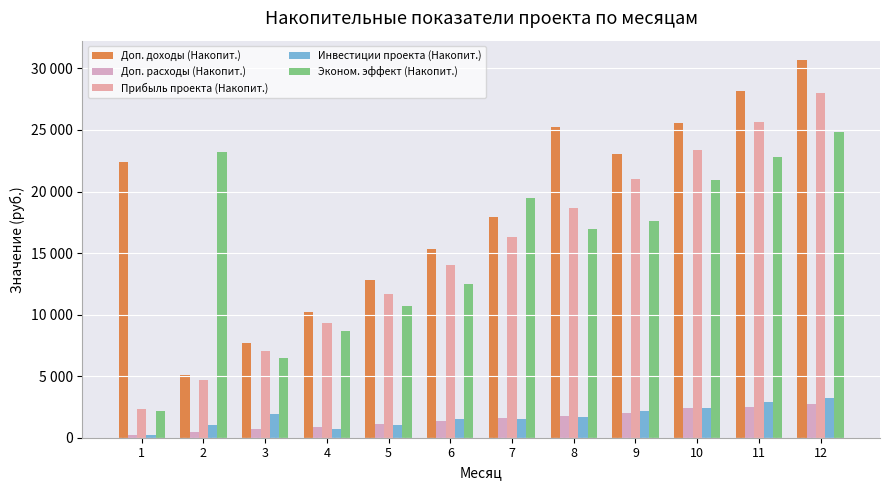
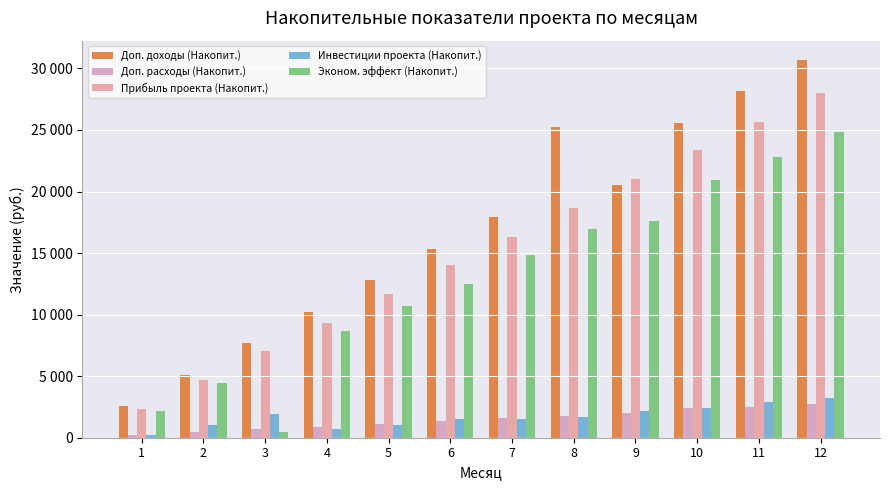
  {
    "Доп. доходы (Накопит.)": {
-     "1": 22400,
+     "1": 2600,
      "2": 5100,
      "3": 7700,
      "4": 10200,
      "5": 12800,
      "6": 15400,
      "7": 17900,
      "8": 25300,
-     "9": 23000,
+     "9": 20500,
      "10": 25600,
      "11": 28200,
      "12": 30700
    },
    "Инвестиции проекта (Накопит.)": {
      "2": 1000,
      "3": 2000,
      "4": 700,
      "5": 1000,
      "6": 1500,
      "7": 1500,
      "8": 1700,
      "9": 2200,
      "10": 2400,
      "11": 2900,
      "12": 3200
    },
    "Эконом. эффект (Накопит.)": {
      "1": 2100,
-     "2": 23200,
-     "3": 6500,
+     "2": 4500,
+     "3": 400,
      "4": 8600,
      "5": 10700,
      "6": 12500,
-     "7": 19500,
+     "7": 14800,
      "8": 17000,
      "9": 17600,
      "10": 21000,
      "11": 22800,
      "12": 24800
    }
  }
